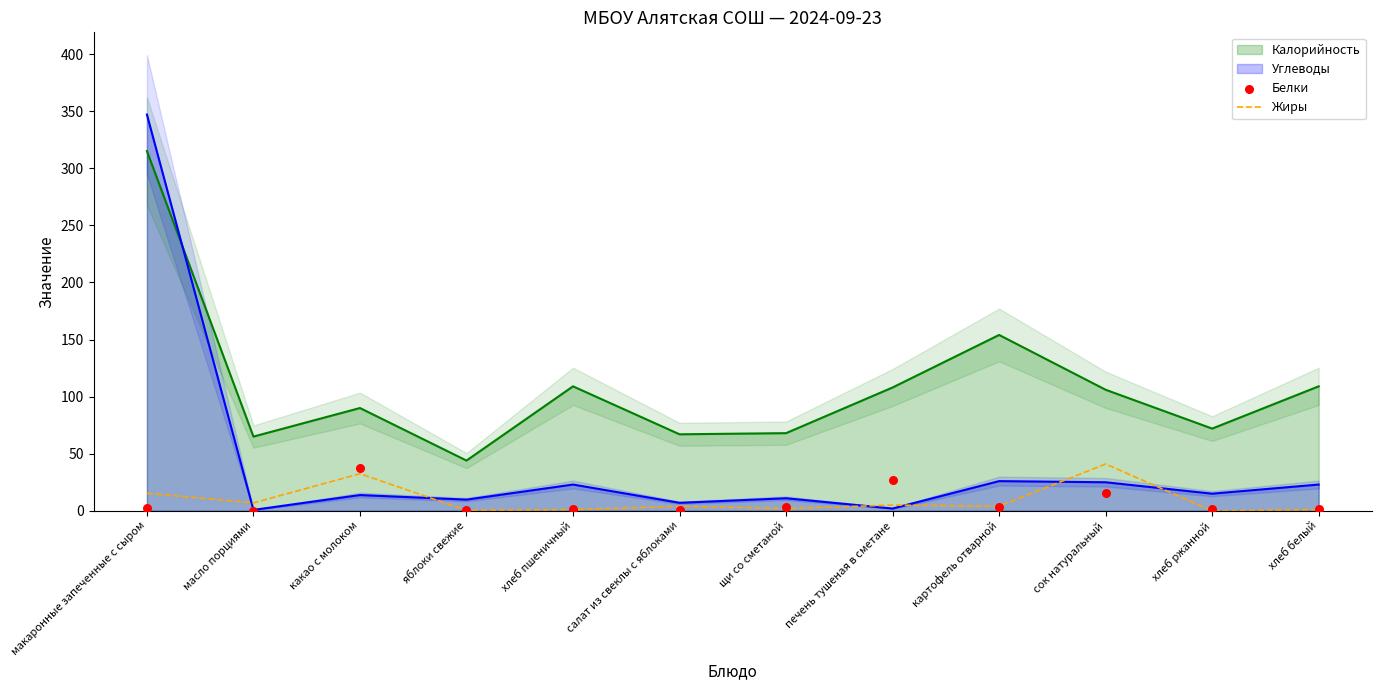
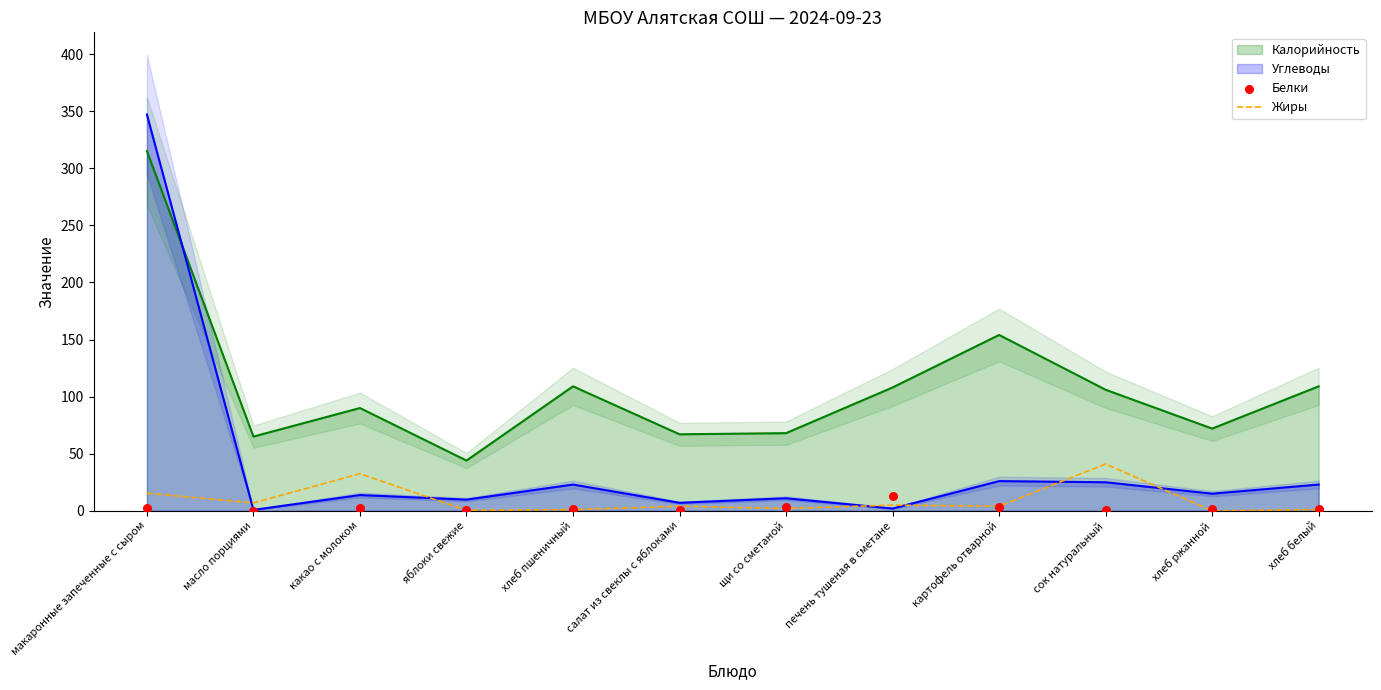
  {
    "Жиры": {
      "макаронные запеченные с сыром": 15,
      "масло порциями": 7,
      "какао с молоком": 33,
      "салат из свеклы с яблоками": 4,
      "печень тушеная в сметане": 5,
      "сок натуральный": 41
    },
    "Белки": {
-     "какао с молоком": 37,
-     "печень тушеная в сметане": 27,
-     "сок натуральный": 16
+     "какао с молоком": 3,
+     "печень тушеная в сметане": 13,
+     "сок натуральный": 1
    }
  }
